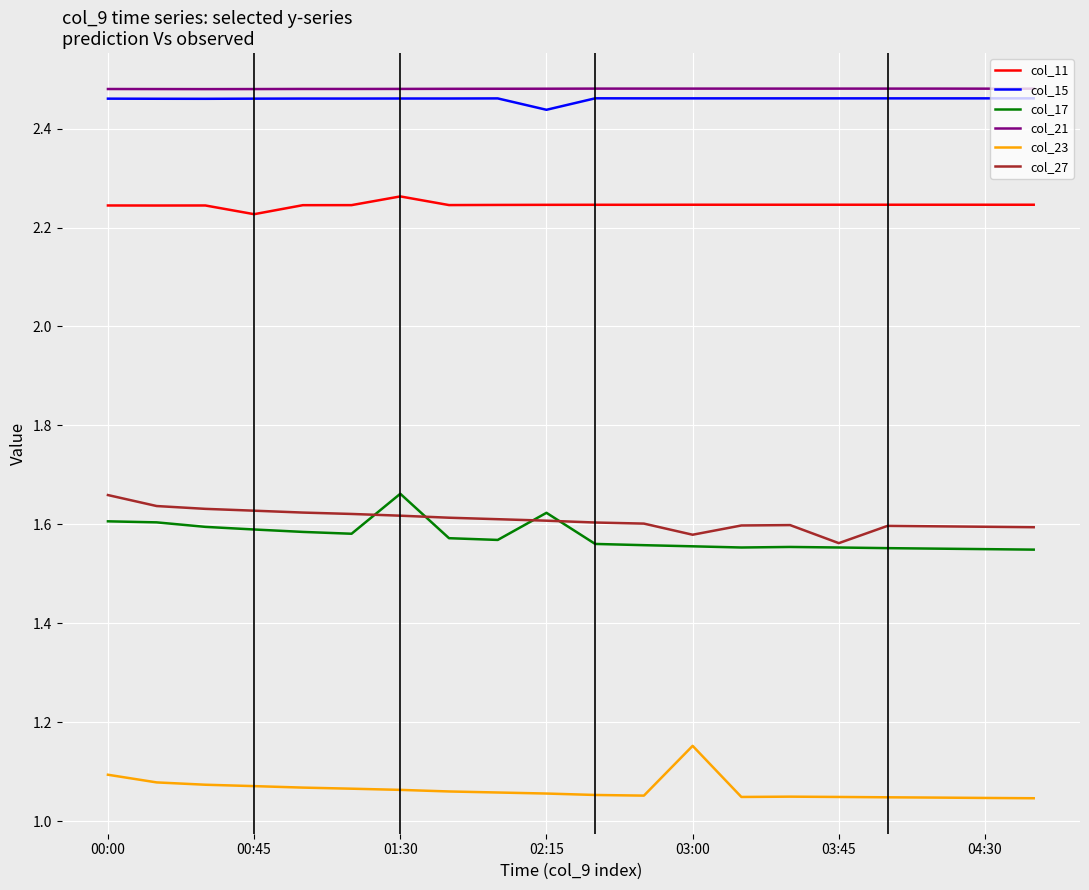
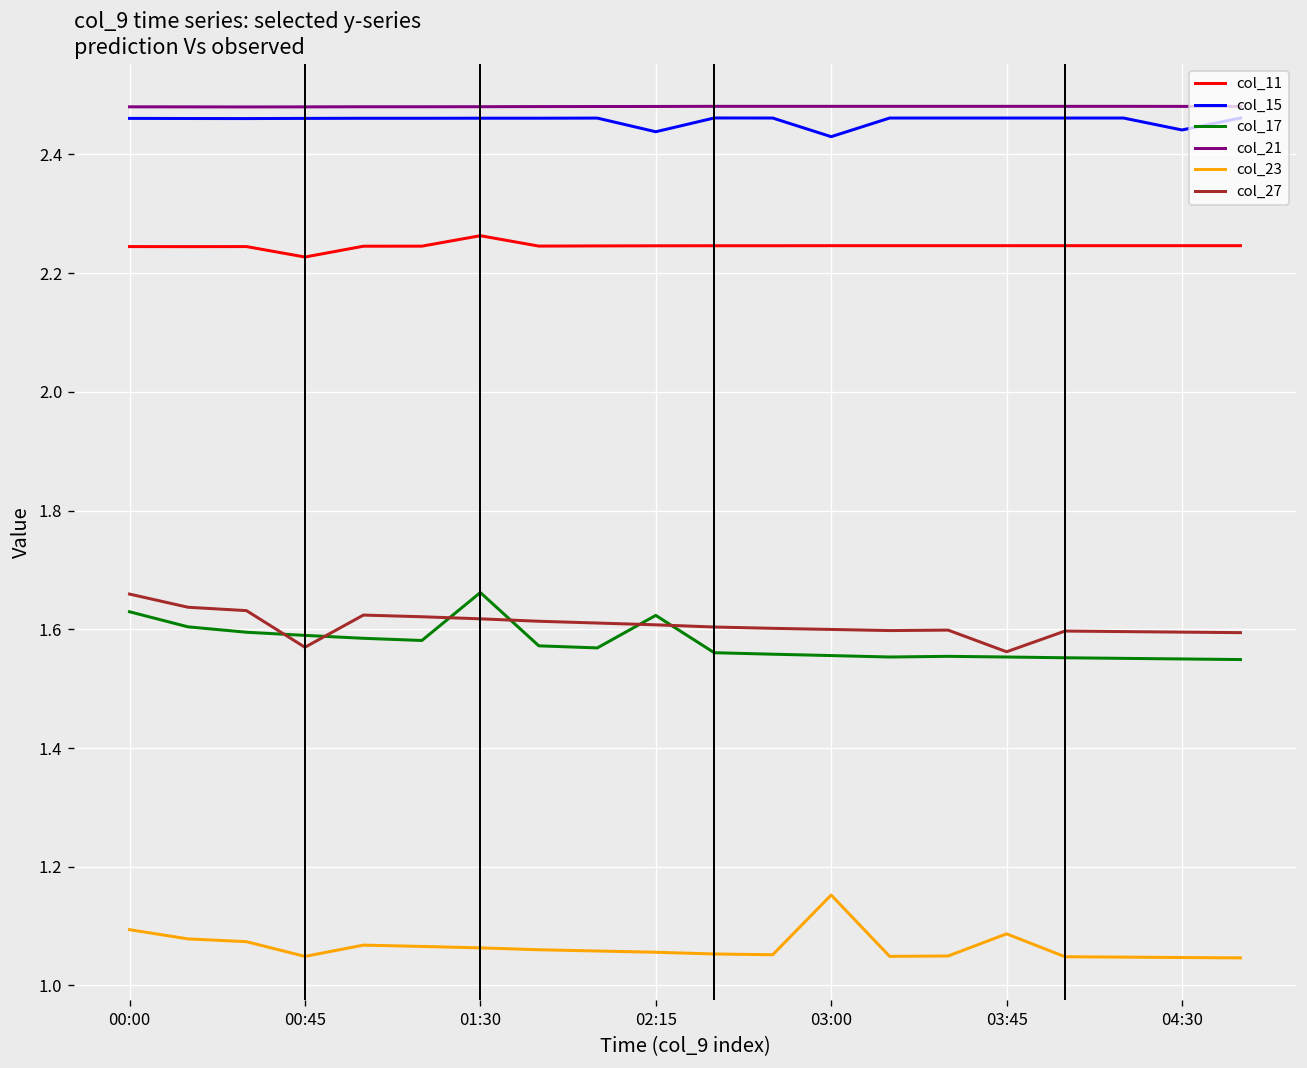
  {
    "col_11": {
      "00:00": 2.24,
      "00:45": 2.23,
      "01:30": 2.26,
      "02:15": 2.25,
      "03:00": 2.25,
      "03:45": 2.25,
      "04:30": 2.25
    },
    "col_15": {
      "00:00": 2.46,
      "00:45": 2.46,
      "01:30": 2.46,
      "02:15": 2.44,
-     "03:00": 2.46,
+     "03:00": 2.43,
      "03:45": 2.46,
-     "04:30": 2.46
+     "04:30": 2.44
    },
    "col_17": {
-     "00:00": 1.61,
+     "00:00": 1.63,
      "00:45": 1.59,
      "01:30": 1.66,
      "02:15": 1.62,
      "03:00": 1.56,
      "03:45": 1.55,
      "04:30": 1.55
    },
    "col_21": {
      "00:00": 2.48,
      "00:45": 2.48,
      "01:30": 2.48,
      "02:15": 2.48,
      "03:00": 2.48,
      "03:45": 2.48,
      "04:30": 2.48
    },
    "col_23": {
      "00:00": 1.09,
-     "00:45": 1.07,
+     "00:45": 1.05,
      "01:30": 1.06,
      "02:15": 1.06,
      "03:00": 1.15,
-     "03:45": 1.05,
+     "03:45": 1.09,
      "04:30": 1.05
    },
    "col_27": {
      "00:00": 1.66,
-     "00:45": 1.63,
+     "00:45": 1.57,
      "01:30": 1.62,
      "02:15": 1.61,
-     "03:00": 1.58,
+     "03:00": 1.60,
      "03:45": 1.56,
      "04:30": 1.60
    }
  }
